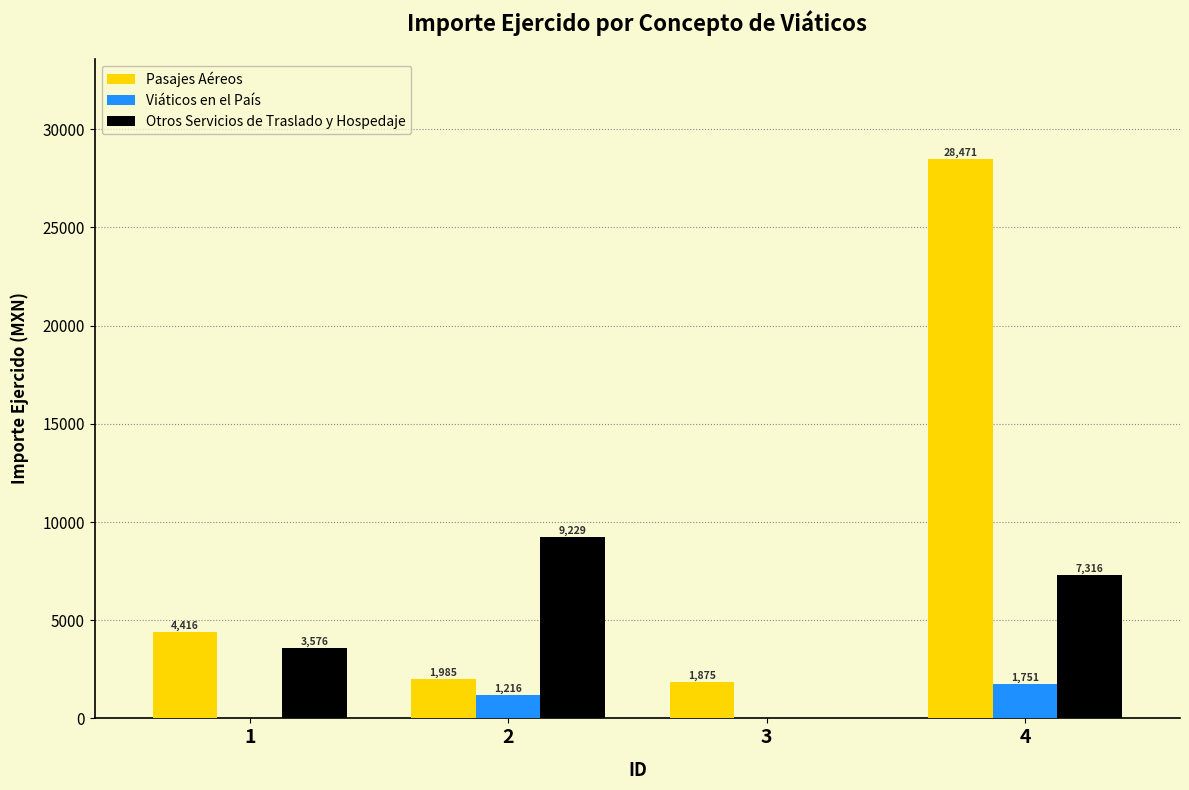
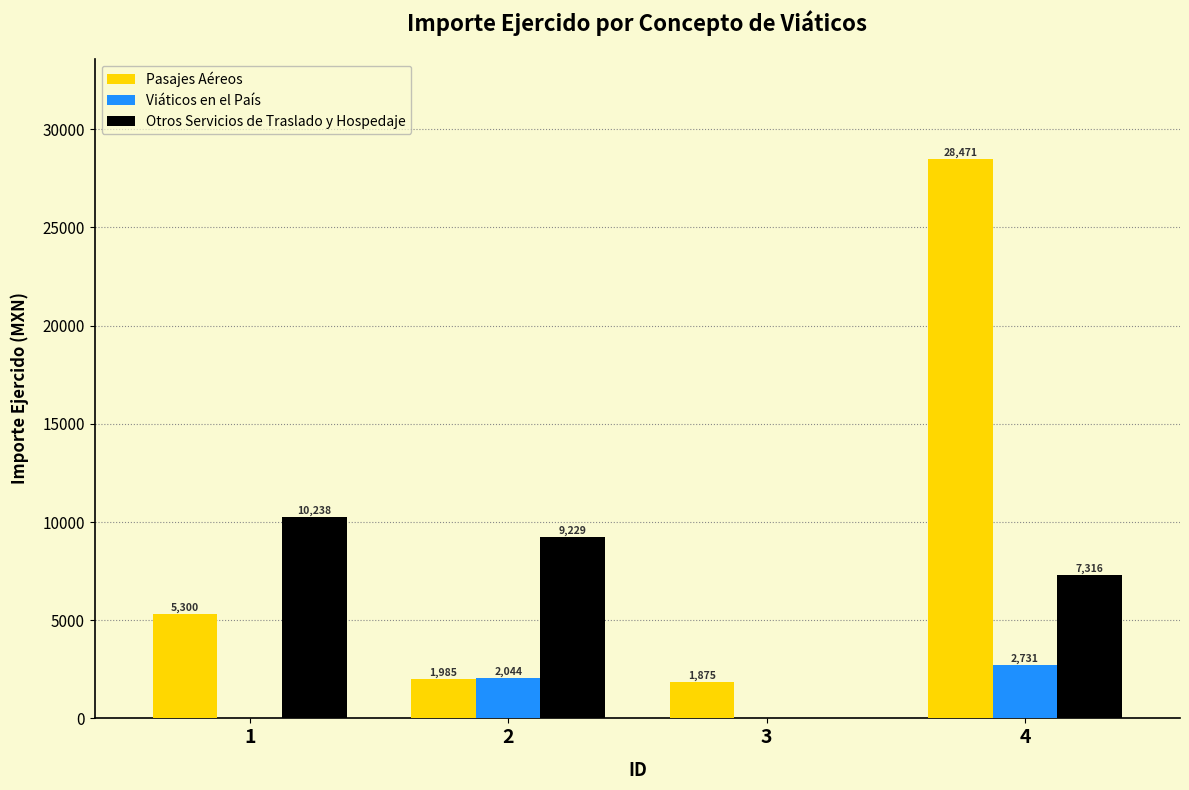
  {
    "Pasajes Aéreos": {
-     "1": "4,416",
+     "1": "5,300",
      "2": "1,985",
      "3": "1,875",
      "4": "28,471"
    },
    "Viáticos en el País": {
-     "2": "1,216",
-     "4": "1,751"
+     "2": "2,044",
+     "4": "2,731"
    },
    "Otros Servicios de Traslado y Hospedaje": {
-     "1": "3,576",
+     "1": "10,238",
      "2": "9,229",
      "4": "7,316"
    }
  }
